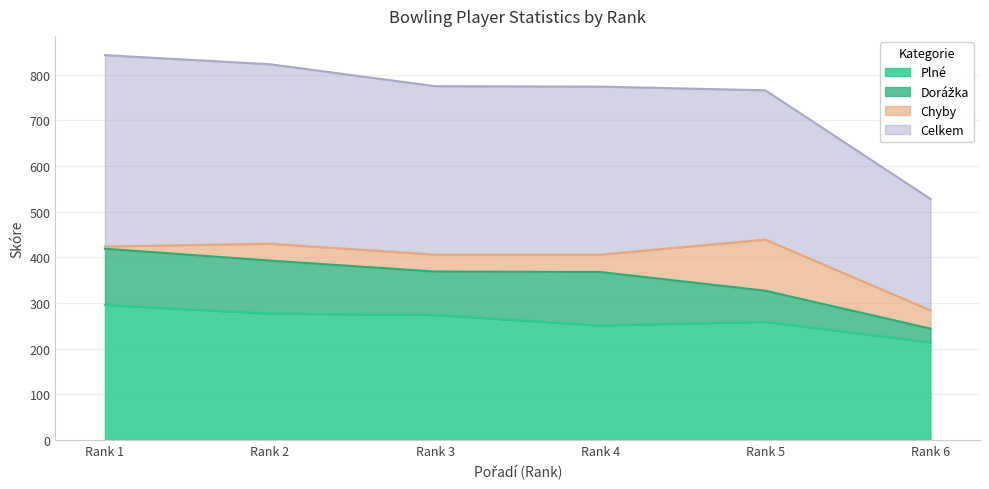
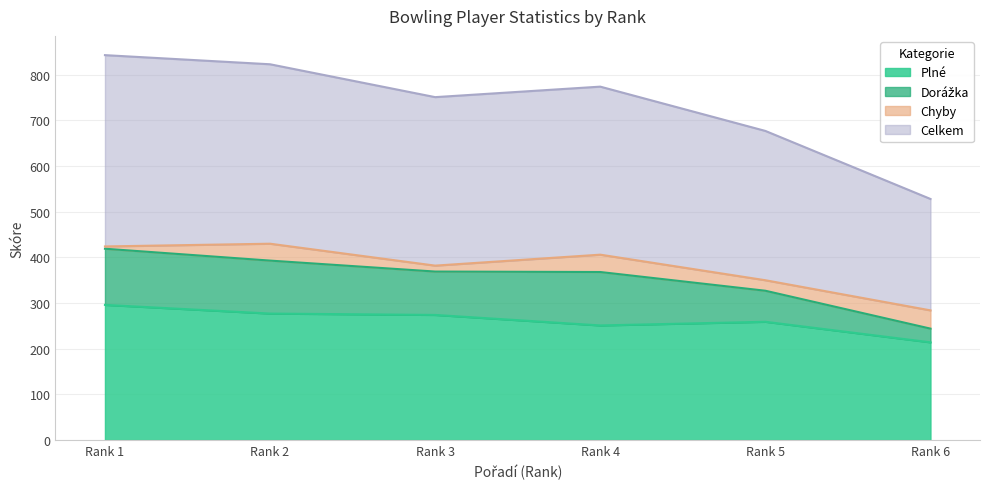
  {
    "Chyby": {
      "Rank 2": 40,
-     "Rank 3": 40,
+     "Rank 3": 10,
      "Rank 4": 40,
-     "Rank 5": 110,
+     "Rank 5": 20,
      "Rank 6": 40
    },
    "Celkem": {
      "Rank 1": 420,
      "Rank 2": 390,
      "Rank 3": 370,
      "Rank 4": 370,
      "Rank 5": 330,
      "Rank 6": 240
    }
  }
